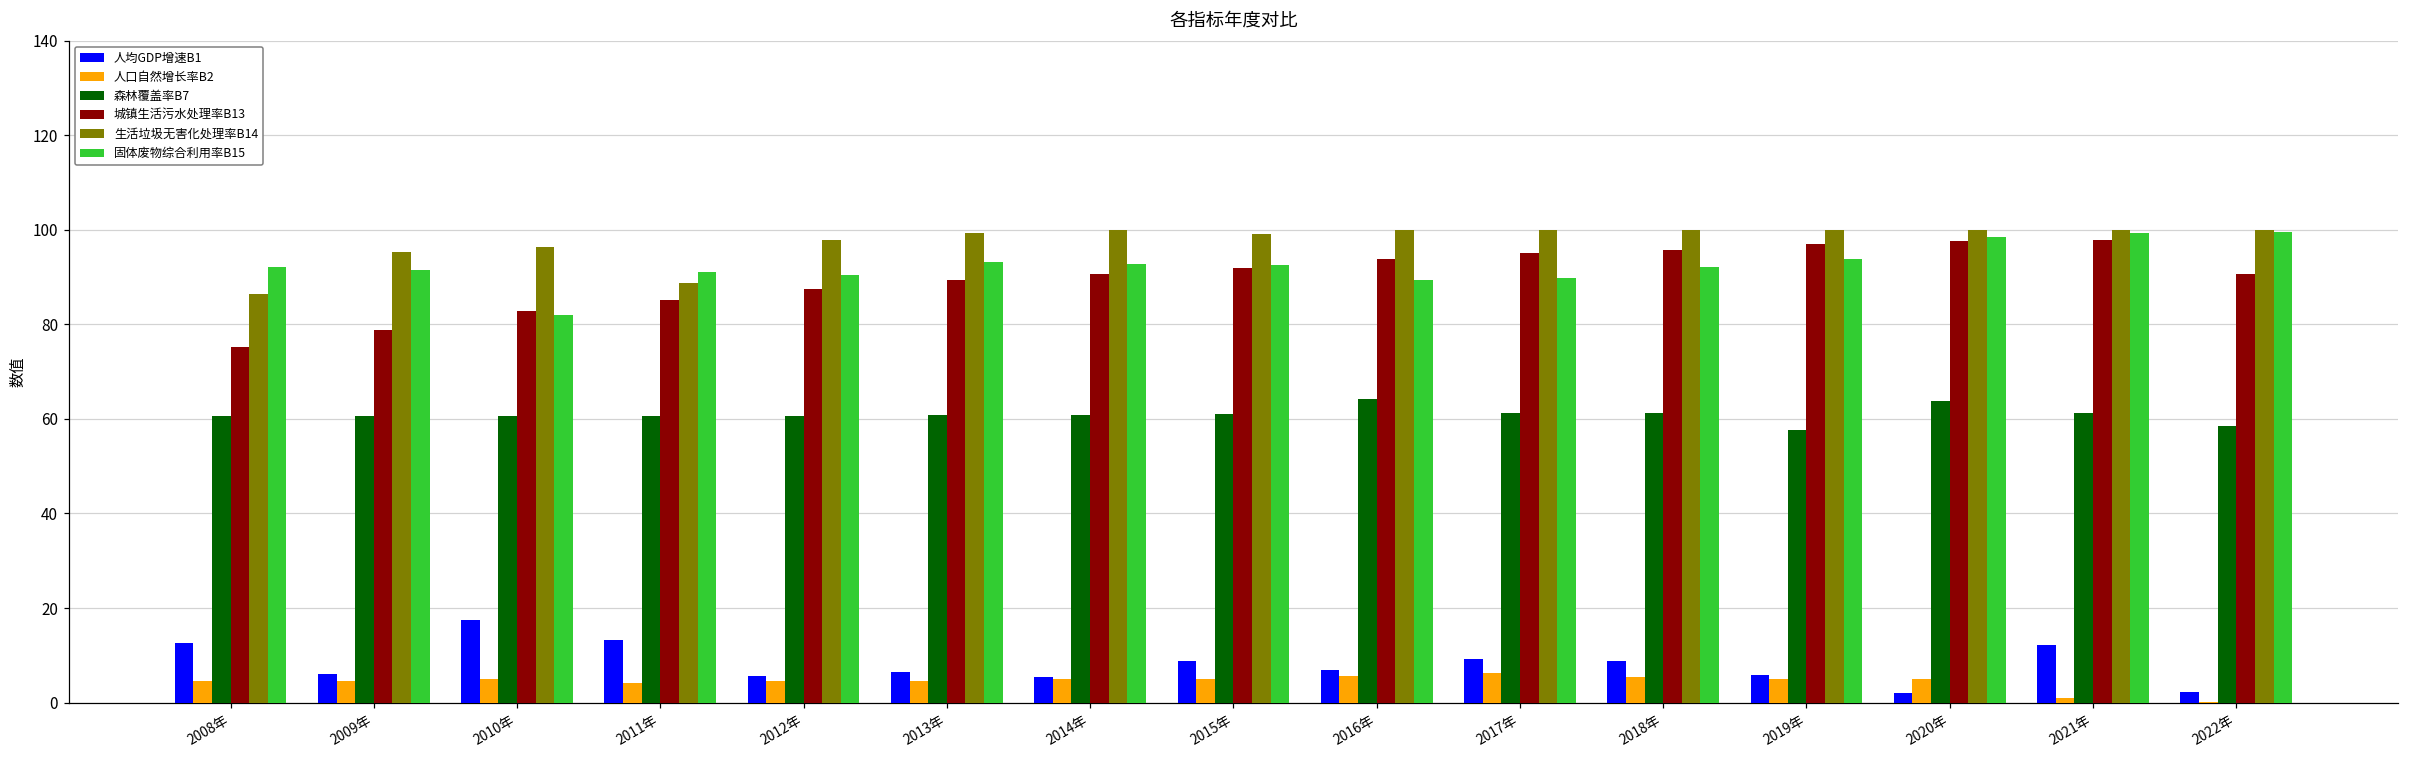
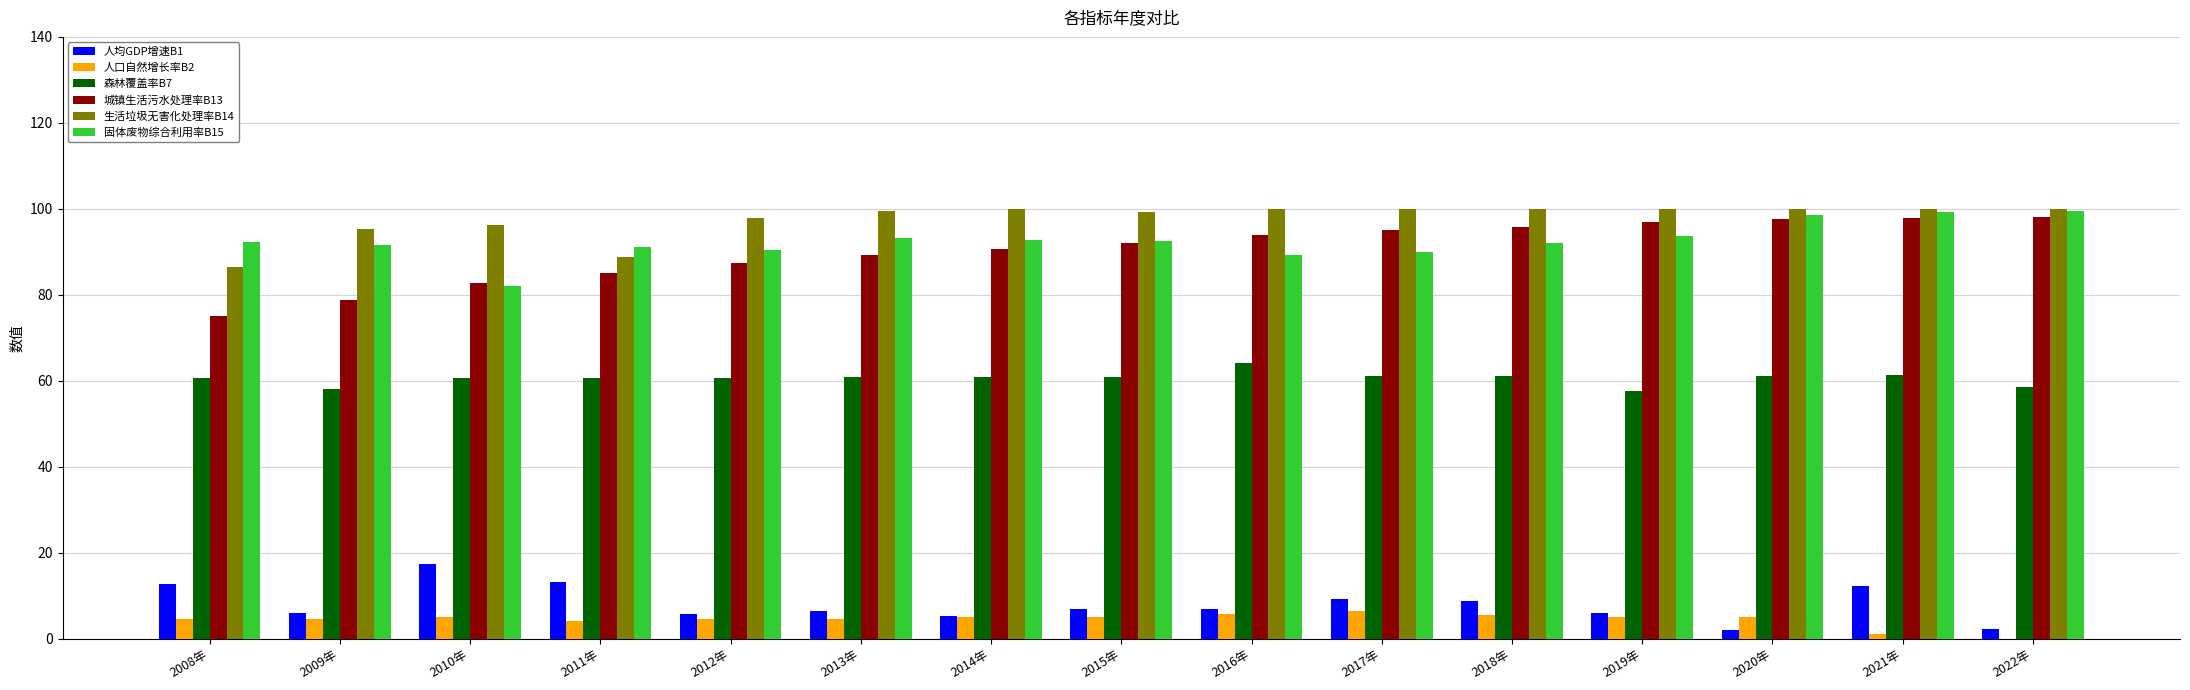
  {
    "人均GDP增速B1": {
      "2008年": 13,
      "2009年": 6,
      "2010年": 17,
      "2011年": 13,
      "2012年": 6,
      "2013年": 7,
      "2014年": 5,
-     "2015年": 9,
+     "2015年": 7,
      "2016年": 7,
      "2017年": 9,
      "2018年": 9,
      "2019年": 6,
      "2020年": 2,
      "2021年": 12,
      "2022年": 2
    },
    "人口自然增长率B2": {
      "2008年": 5,
      "2009年": 5,
      "2010年": 5,
      "2011年": 4,
      "2012年": 5,
      "2013年": 5,
      "2014年": 5,
      "2015年": 5,
      "2016年": 6,
      "2017年": 6,
      "2018年": 5,
      "2019年": 5,
      "2020年": 5,
      "2021年": 1
    },
    "森林覆盖率B7": {
      "2008年": 61,
-     "2009年": 61,
+     "2009年": 58,
      "2010年": 61,
      "2011年": 61,
      "2012年": 61,
      "2013年": 61,
      "2014年": 61,
      "2015年": 61,
      "2016年": 64,
      "2017年": 61,
      "2018年": 61,
      "2019年": 58,
-     "2020年": 64,
+     "2020年": 61,
      "2021年": 61,
      "2022年": 59
    },
    "城镇生活污水处理率B13": {
      "2008年": 75,
      "2009年": 79,
      "2010年": 83,
      "2011年": 85,
      "2012年": 88,
      "2013年": 89,
      "2014年": 91,
      "2015年": 92,
      "2016年": 94,
      "2017年": 95,
      "2018年": 96,
      "2019年": 97,
      "2020年": 98,
      "2021年": 98,
-     "2022年": 91
+     "2022年": 98
    },
    "生活垃圾无害化处理率B14": {
      "2008年": 86,
      "2009年": 95,
      "2010年": 96,
      "2011年": 89,
      "2012年": 98,
      "2013年": 99,
      "2014年": 100,
      "2015年": 99,
      "2016年": 100,
      "2017年": 100,
      "2018年": 100,
      "2019年": 100,
      "2020年": 100,
      "2021年": 100,
      "2022年": 100
    },
    "固体废物综合利用率B15": {
      "2008年": 92,
      "2009年": 92,
      "2010年": 82,
      "2011年": 91,
      "2012年": 90,
      "2013年": 93,
      "2014年": 93,
      "2015年": 93,
      "2016年": 89,
      "2017年": 90,
      "2018年": 92,
      "2019年": 94,
      "2020年": 99,
      "2021年": 99,
      "2022年": 99
    }
  }
